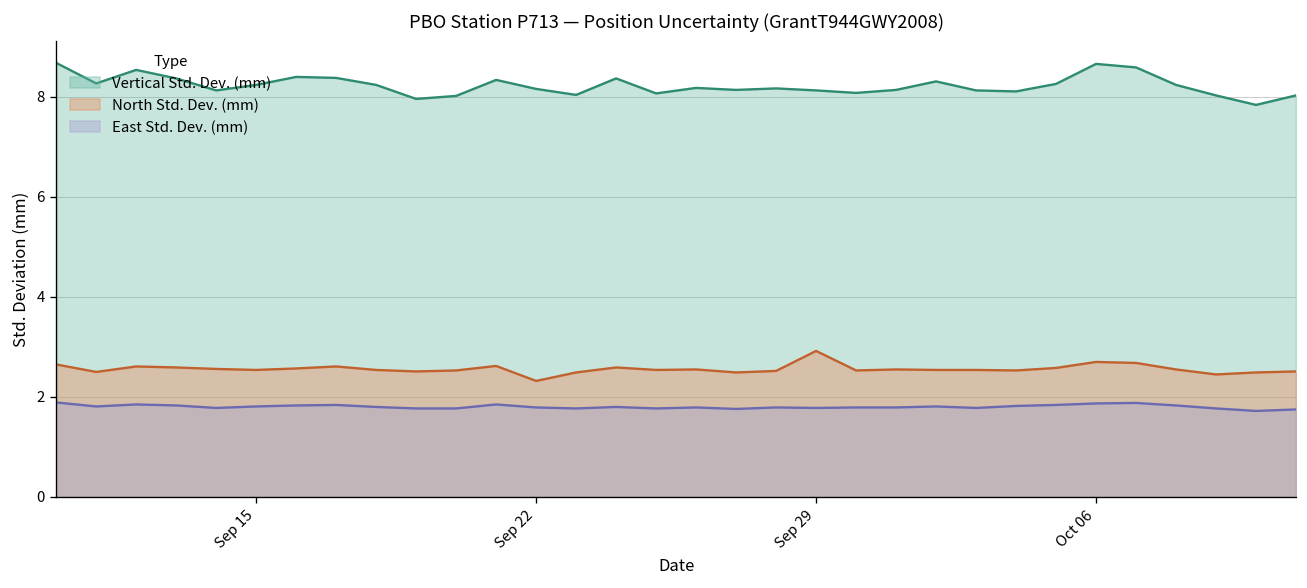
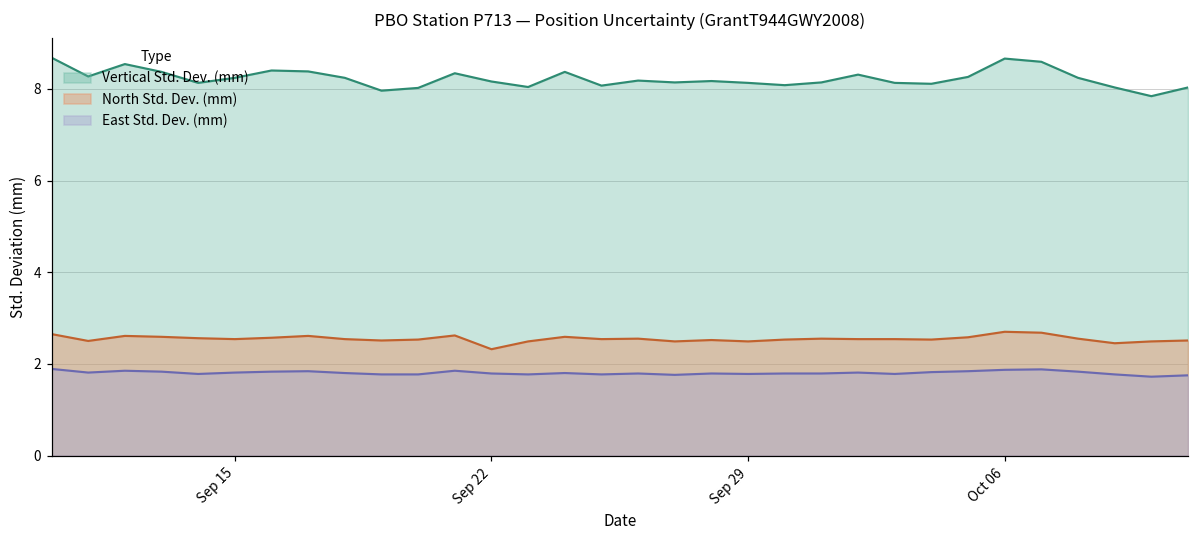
  {
    "North Std. Dev. (mm)": {
      "Sep 15": 2.5,
      "Sep 22": 2.3,
-     "Sep 29": 2.9,
+     "Sep 29": 2.5,
      "Oct 06": 2.7
    }
  }
